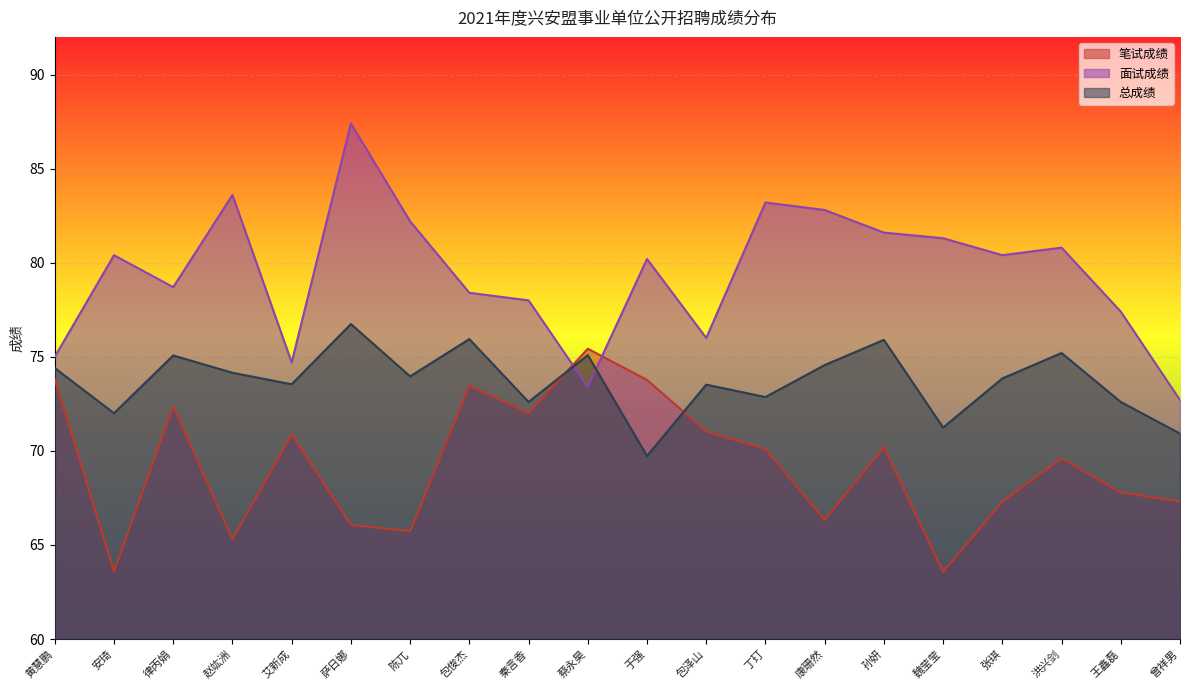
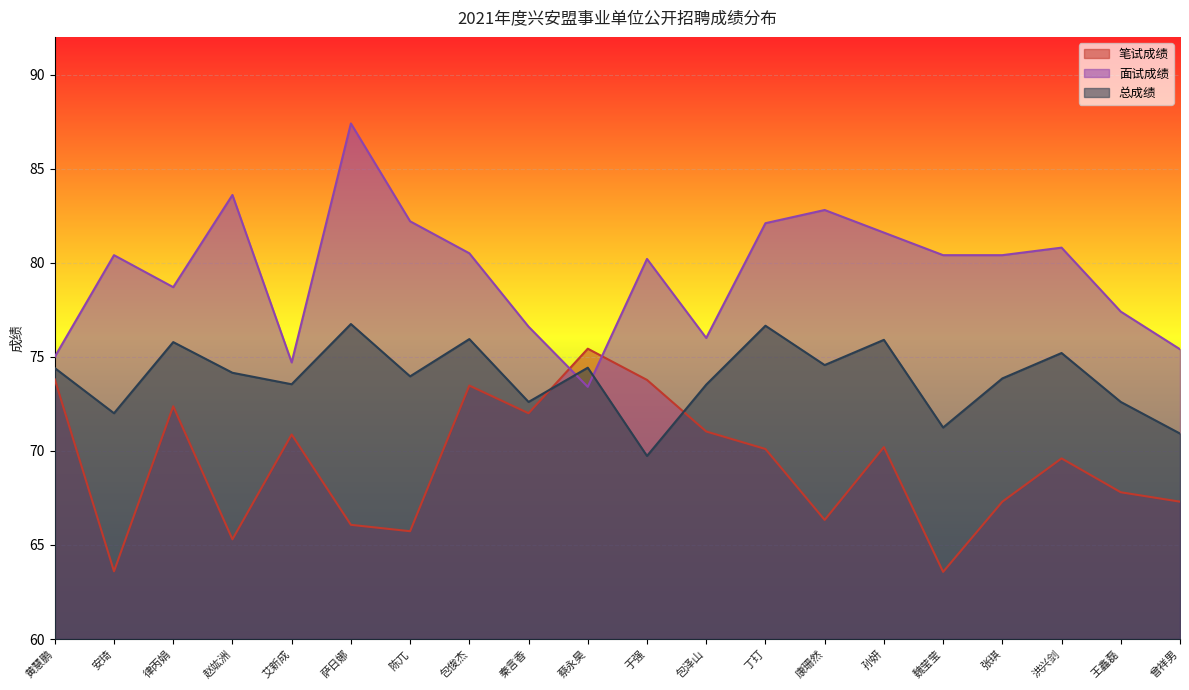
  {
    "笔试成绩": {
      "黄慧鹏": 73.8,
      "安琦": 63.6,
      "律丙娟": 72.4,
      "赵竑洲": 65.3,
      "艾新成": 70.9,
      "萨日娜": 66.1,
      "陈兀": 65.7,
      "包俊杰": 73.5,
      "秦言香": 72.0,
      "蔡永昊": 75.4,
      "于强": 73.8,
      "包泽山": 71.0,
      "丁玎": 70.1,
      "康珊然": 66.3,
      "孙妍": 70.2,
      "魏莹莹": 63.6,
      "张琪": 67.3,
      "洪兴剑": 69.6,
      "王鑫磊": 67.8,
      "曾祥男": 67.3
    },
    "面试成绩": {
      "黄慧鹏": 75.0,
      "安琦": 80.4,
      "律丙娟": 78.7,
      "赵竑洲": 83.6,
      "艾新成": 74.7,
      "萨日娜": 87.4,
      "陈兀": 82.2,
-     "包俊杰": 78.4,
-     "秦言香": 78.0,
+     "包俊杰": 80.5,
+     "秦言香": 76.6,
      "蔡永昊": 73.4,
      "于强": 80.2,
      "包泽山": 76.0,
-     "丁玎": 83.2,
+     "丁玎": 82.1,
      "康珊然": 82.8,
      "孙妍": 81.6,
-     "魏莹莹": 81.3,
+     "魏莹莹": 80.4,
      "张琪": 80.4,
      "洪兴剑": 80.8,
      "王鑫磊": 77.4,
-     "曾祥男": 72.7
+     "曾祥男": 75.4
    },
    "总成绩": {
      "黄慧鹏": 74.4,
      "安琦": 72.0,
-     "律丙娟": 75.1,
+     "律丙娟": 75.8,
      "赵竑洲": 74.2,
      "艾新成": 73.5,
      "萨日娜": 76.7,
      "陈兀": 74.0,
      "包俊杰": 75.9,
      "秦言香": 72.6,
-     "蔡永昊": 75.1,
+     "蔡永昊": 74.4,
      "于强": 69.7,
      "包泽山": 73.5,
-     "丁玎": 72.9,
+     "丁玎": 76.7,
      "康珊然": 74.6,
      "孙妍": 75.9,
      "魏莹莹": 71.2,
      "张琪": 73.9,
      "洪兴剑": 75.2,
      "王鑫磊": 72.6,
      "曾祥男": 70.9
    }
  }
